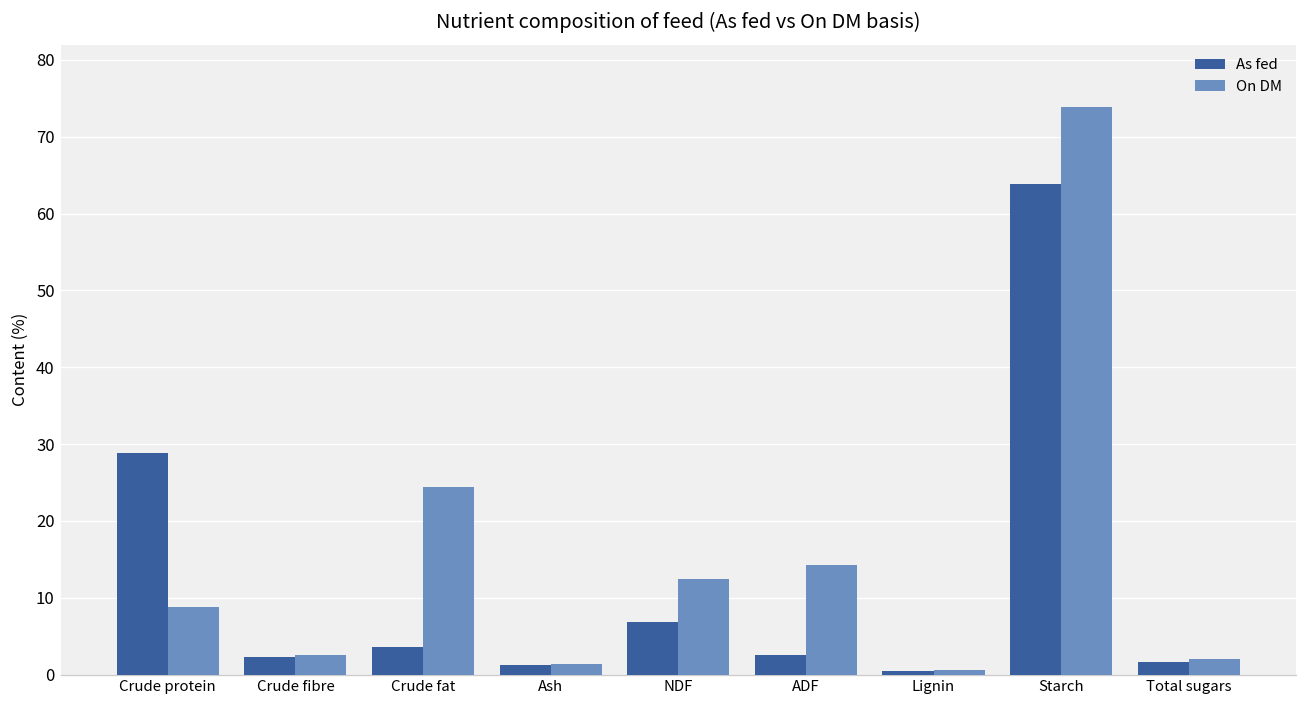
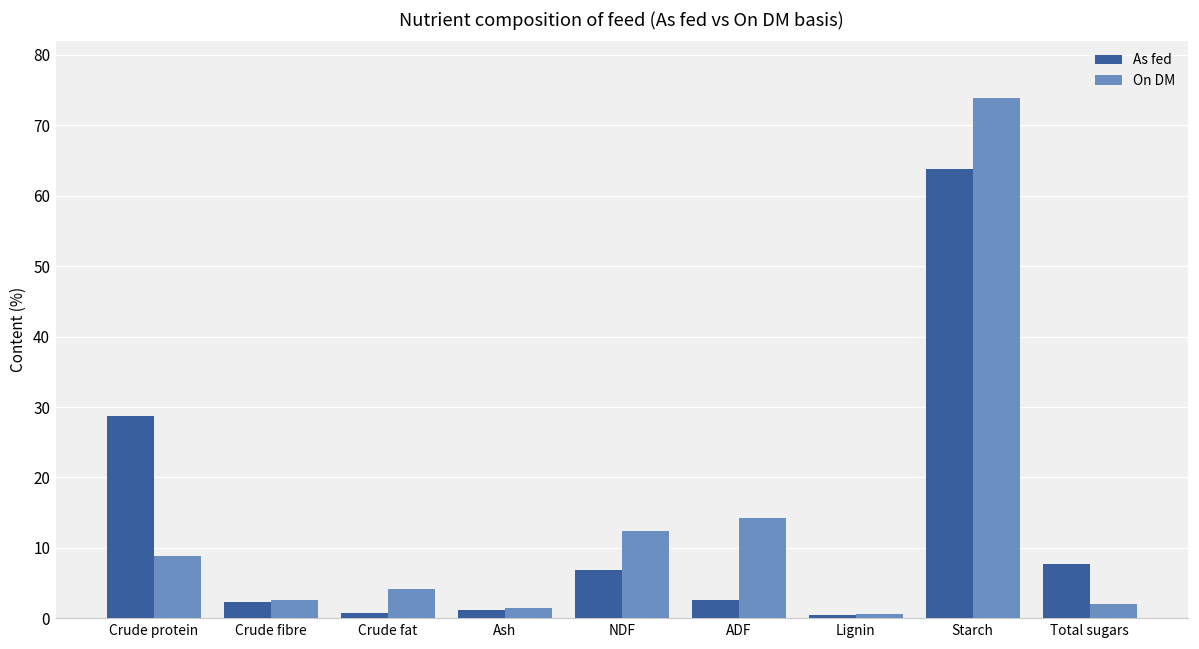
  {
    "As fed": {
      "Crude protein": 29,
      "Crude fibre": 2,
-     "Crude fat": 4,
+     "Crude fat": 1,
      "Ash": 1,
      "NDF": 7,
      "ADF": 3,
      "Lignin": 1,
      "Starch": 64,
-     "Total sugars": 2
+     "Total sugars": 8
    },
    "On DM": {
      "Crude protein": 9,
      "Crude fibre": 3,
-     "Crude fat": 24,
+     "Crude fat": 4,
      "Ash": 1,
      "NDF": 12,
      "ADF": 14,
      "Lignin": 1,
      "Starch": 74,
      "Total sugars": 2
    }
  }
